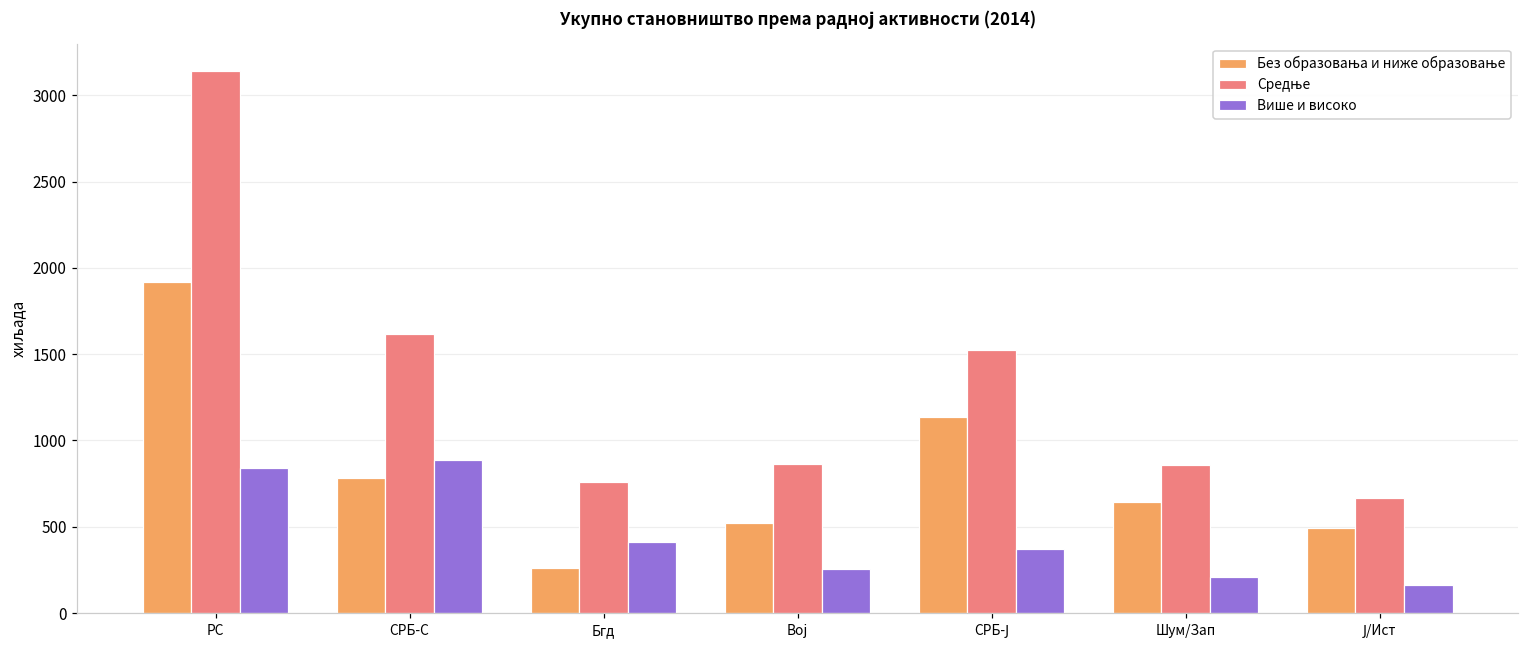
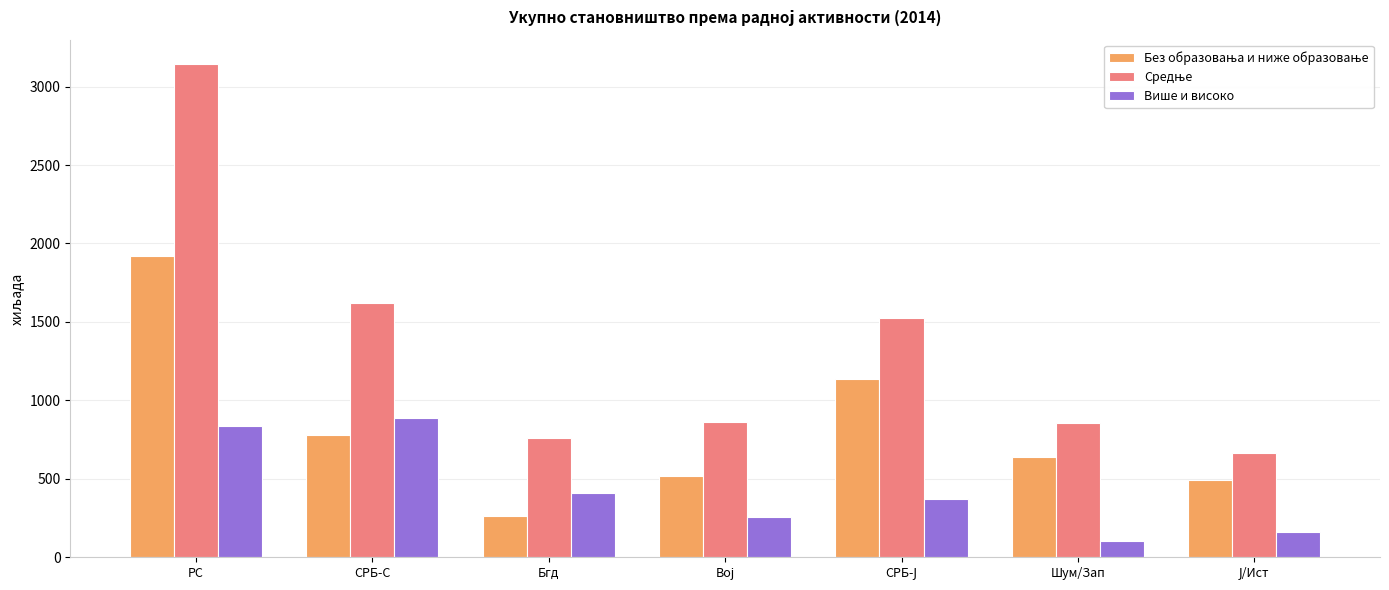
  {
    "Више и високо": {
      "РС": 840,
      "СРБ-С": 890,
      "Бгд": 410,
      "Вој": 250,
      "СРБ-Ј": 370,
-     "Шум/Зап": 210,
+     "Шум/Зап": 100,
      "Ј/Ист": 160
    }
  }
